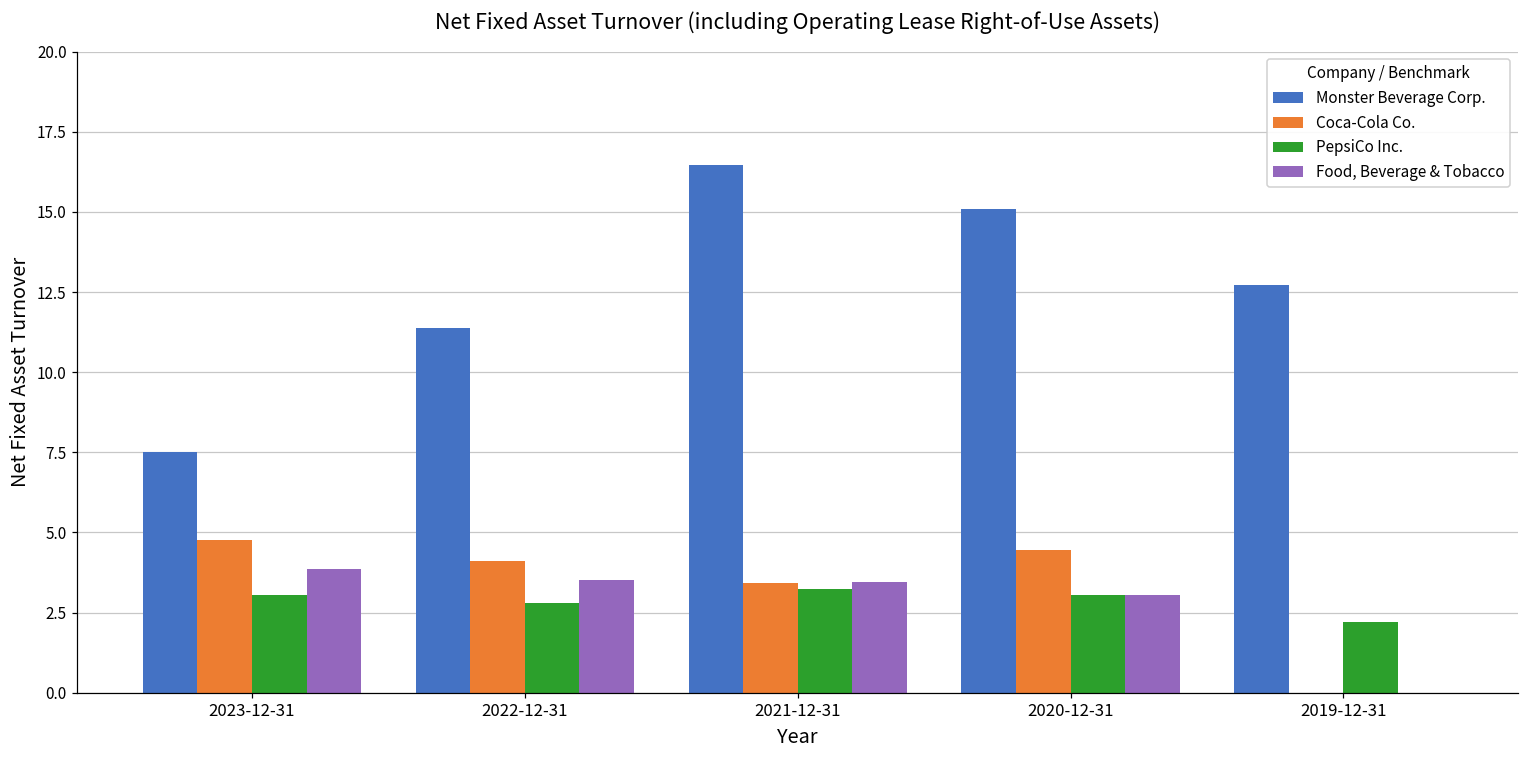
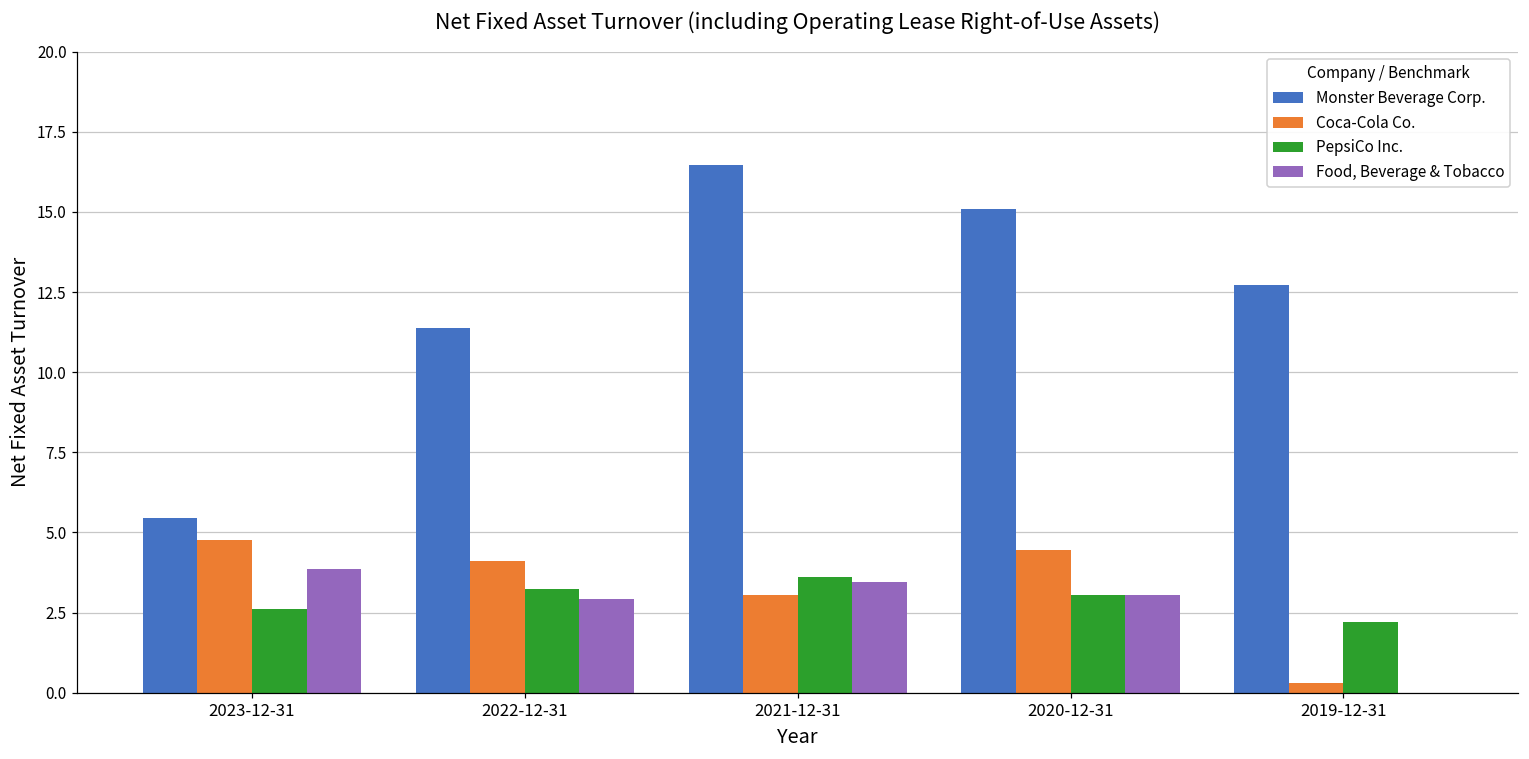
  {
    "Monster Beverage Corp.": {
-     "2023-12-31": 7.5,
+     "2023-12-31": 5.4,
      "2022-12-31": 11.4,
      "2021-12-31": 16.5,
      "2020-12-31": 15.1,
      "2019-12-31": 12.7
    },
    "Coca-Cola Co.": {
      "2023-12-31": 4.8,
      "2022-12-31": 4.1,
-     "2021-12-31": 3.4,
+     "2021-12-31": 3.0,
      "2020-12-31": 4.4,
-     "2019-12-31": 0.0
+     "2019-12-31": 0.3
    },
    "PepsiCo Inc.": {
-     "2023-12-31": 3.1,
-     "2022-12-31": 2.8,
-     "2021-12-31": 3.3,
+     "2023-12-31": 2.6,
+     "2022-12-31": 3.2,
+     "2021-12-31": 3.6,
      "2020-12-31": 3.1,
      "2019-12-31": 2.2
    },
    "Food, Beverage & Tobacco": {
      "2023-12-31": 3.9,
-     "2022-12-31": 3.5,
+     "2022-12-31": 2.9,
      "2021-12-31": 3.5,
      "2020-12-31": 3.1,
      "2019-12-31": 0.0
    }
  }
